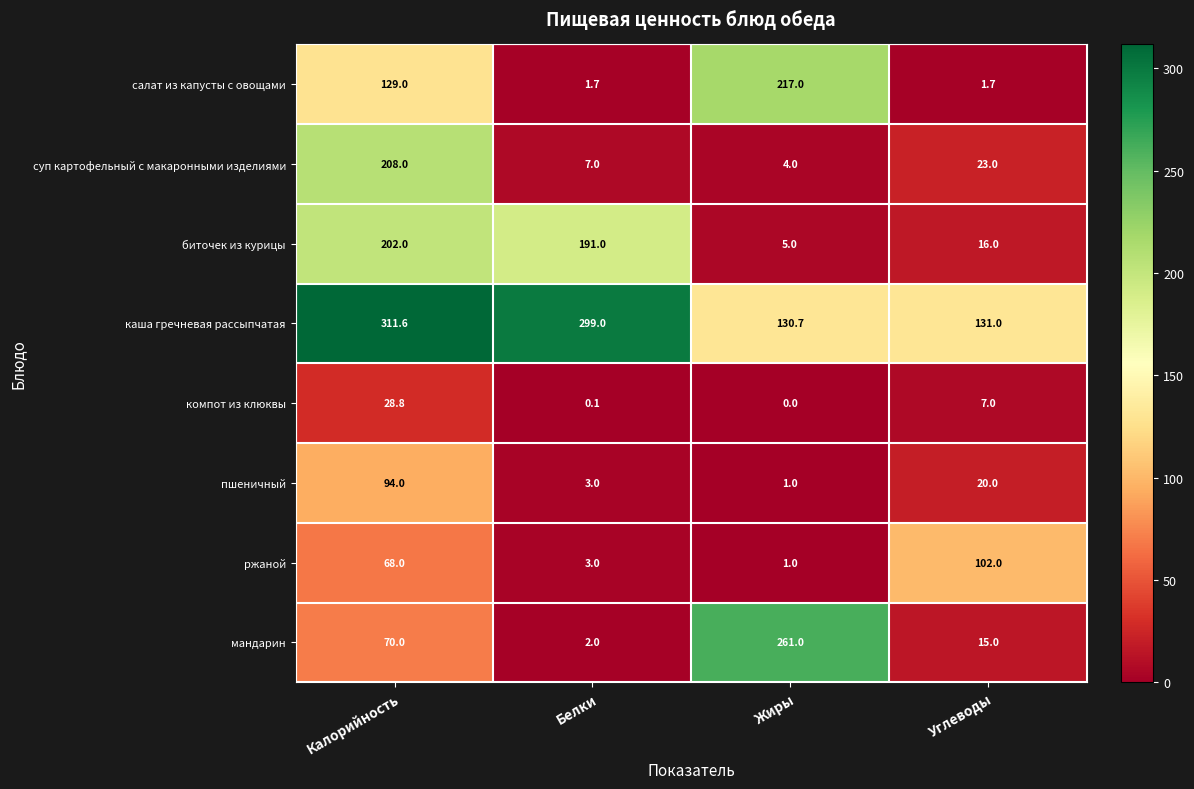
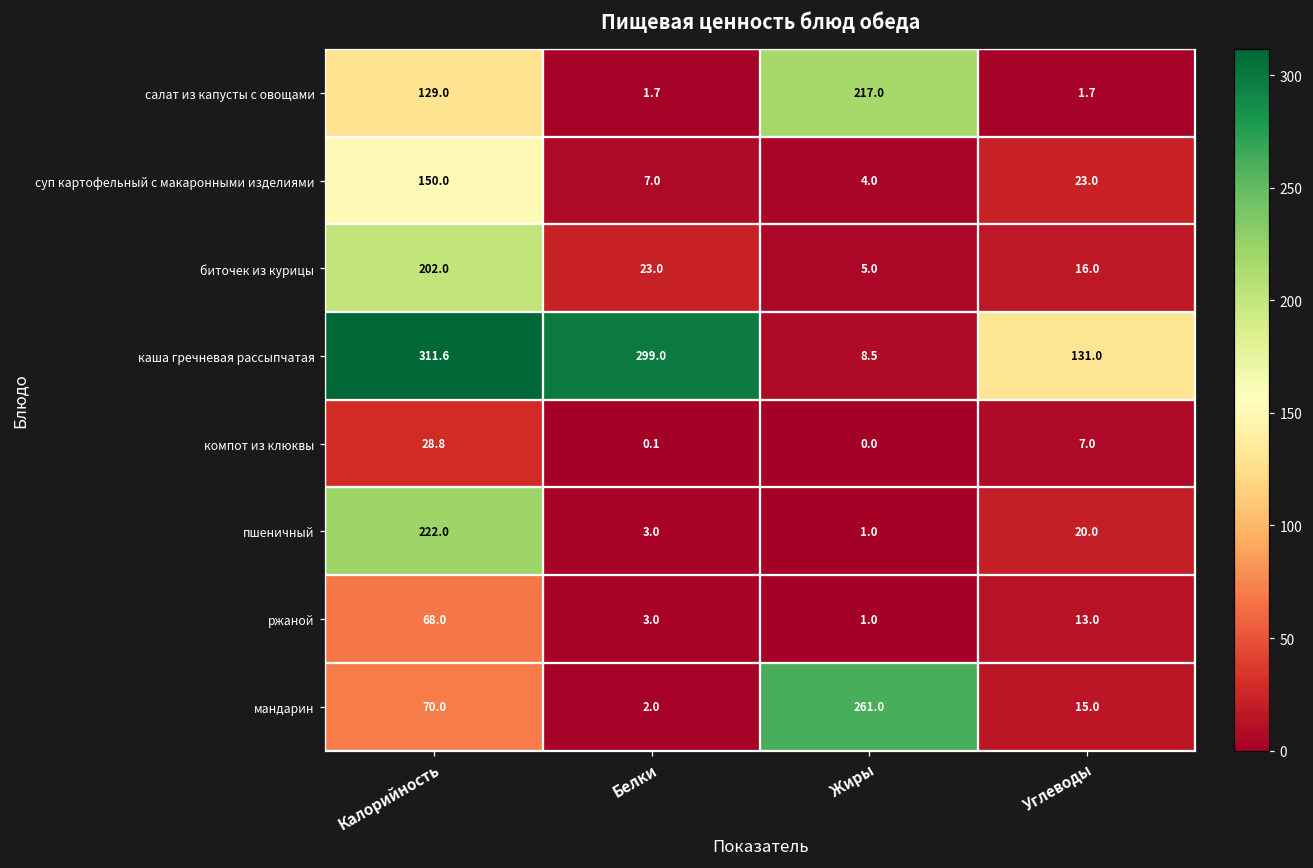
  {
    "салат из капусты с овощами": {
      "Калорийность": 129.0,
      "Белки": 1.7,
      "Жиры": 217.0,
      "Углеводы": 1.7
    },
    "суп картофельный с макаронными изделиями": {
-     "Калорийность": 208.0,
+     "Калорийность": 150.0,
      "Белки": 7.0,
      "Жиры": 4.0,
      "Углеводы": 23.0
    },
    "биточек из курицы": {
      "Калорийность": 202.0,
-     "Белки": 191.0,
+     "Белки": 23.0,
      "Жиры": 5.0,
      "Углеводы": 16.0
    },
    "каша гречневая рассыпчатая": {
      "Калорийность": 311.6,
      "Белки": 299.0,
-     "Жиры": 130.7,
+     "Жиры": 8.5,
      "Углеводы": 131.0
    },
    "компот из клюквы": {
      "Калорийность": 28.8,
      "Белки": 0.1,
      "Жиры": 0.0,
      "Углеводы": 7.0
    },
    "пшеничный": {
-     "Калорийность": 94.0,
+     "Калорийность": 222.0,
      "Белки": 3.0,
      "Жиры": 1.0,
      "Углеводы": 20.0
    },
    "ржаной": {
      "Калорийность": 68.0,
      "Белки": 3.0,
      "Жиры": 1.0,
-     "Углеводы": 102.0
+     "Углеводы": 13.0
    },
    "мандарин": {
      "Калорийность": 70.0,
      "Белки": 2.0,
      "Жиры": 261.0,
      "Углеводы": 15.0
    }
  }
